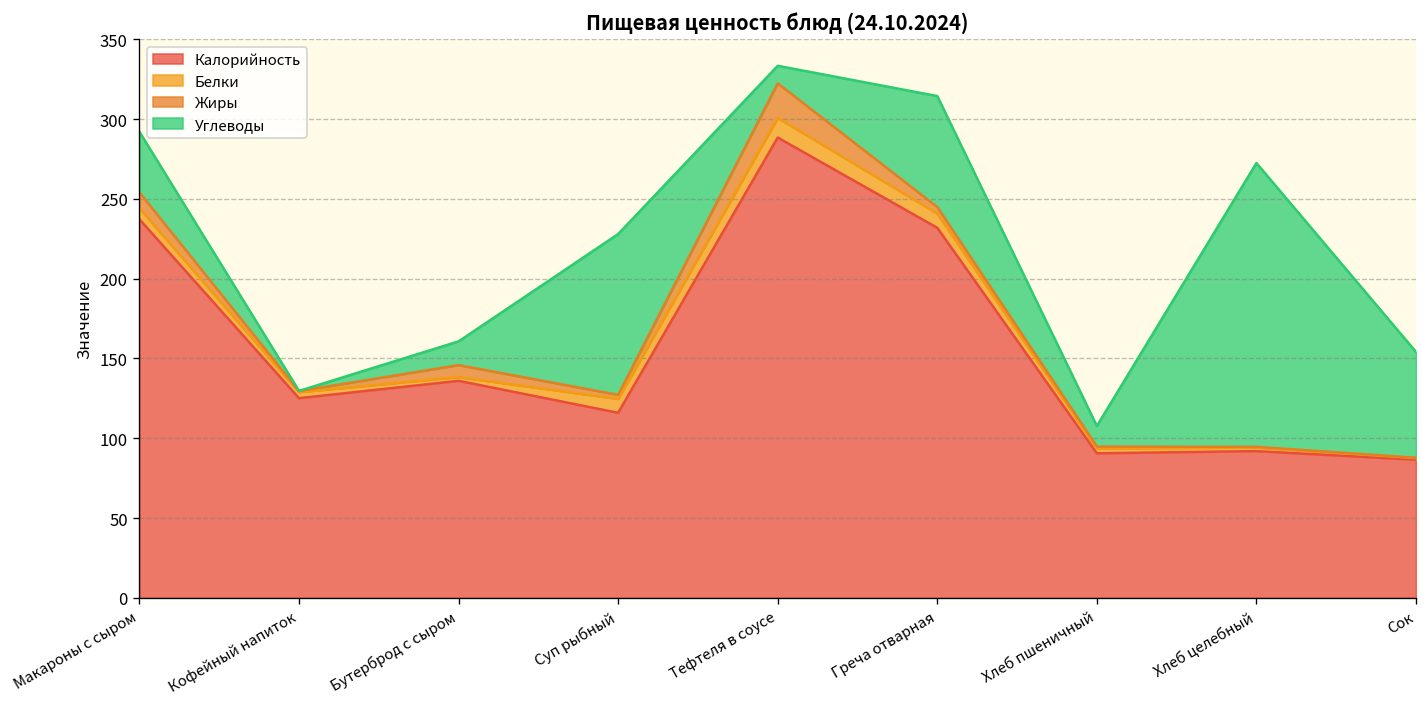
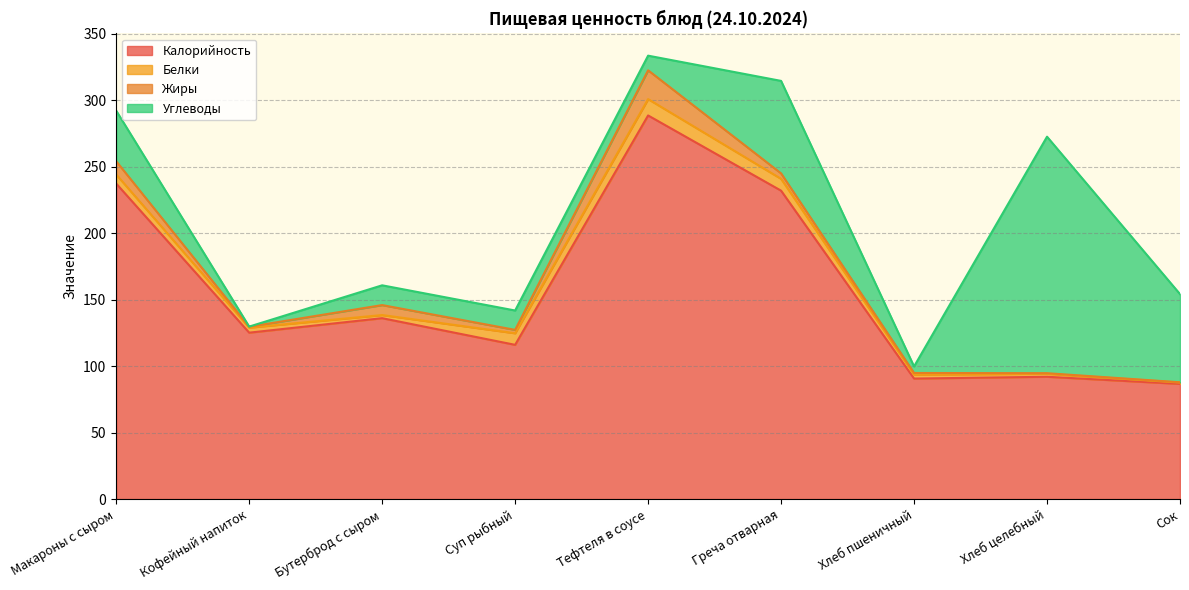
  {
    "Углеводы": {
      "Макароны с сыром": 38,
      "Бутерброд с сыром": 15,
-     "Суп рыбный": 101,
+     "Суп рыбный": 15,
      "Тефтеля в соусе": 11,
      "Греча отварная": 70,
-     "Хлеб пшеничный": 13,
+     "Хлеб пшеничный": 5,
      "Хлеб целебный": 178,
      "Сок": 66
    }
  }
